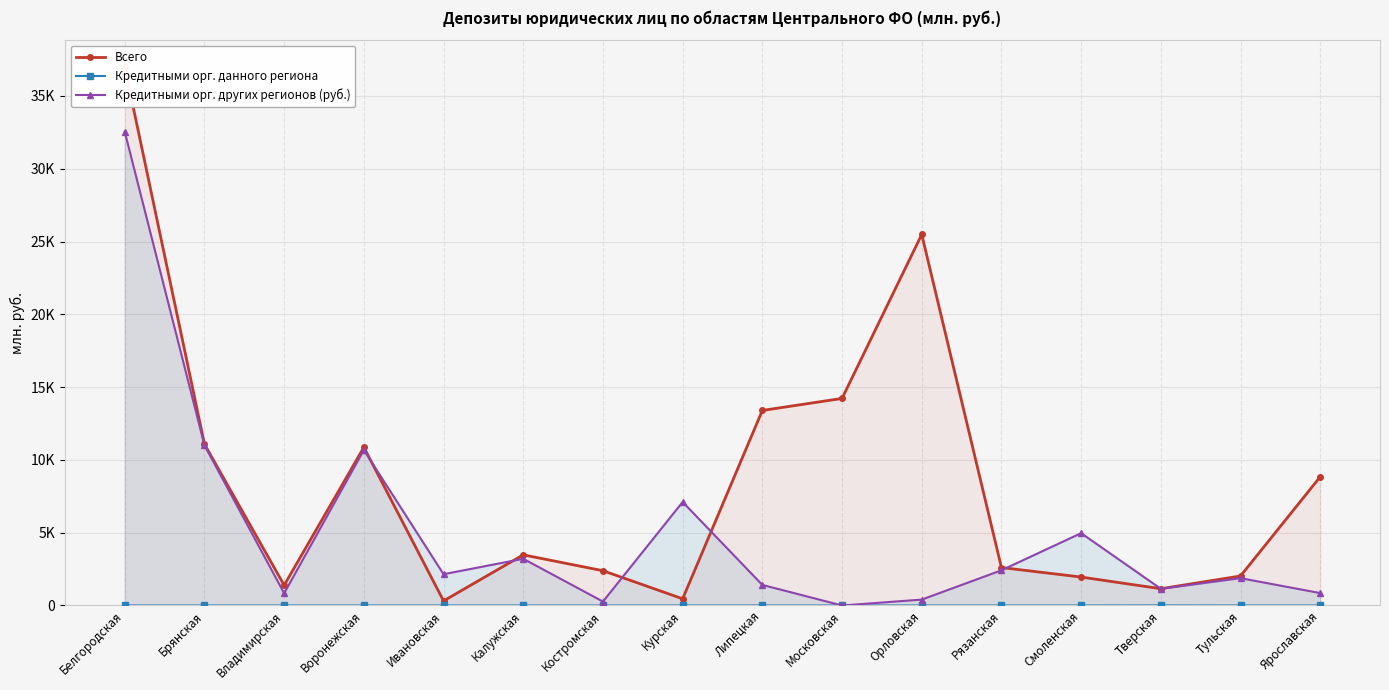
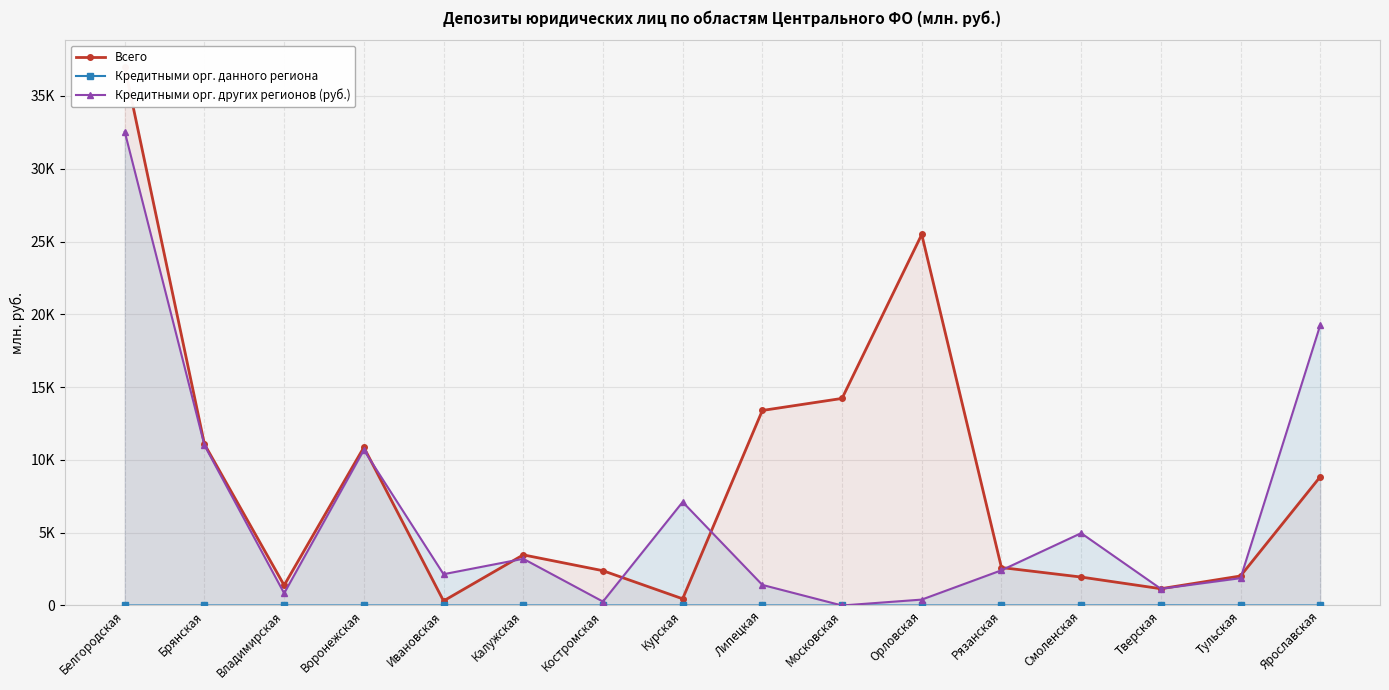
  {
    "Всего": {
      "Владимирская": 1400,
      "Воронежская": 10900,
      "Ивановская": 300,
      "Калужская": 3500,
      "Костромская": 2400,
      "Курская": 500,
      "Липецкая": 13400,
      "Московская": 14200,
      "Орловская": 25500,
      "Рязанская": 2600,
      "Смоленская": 2000,
      "Ярославская": 8800
    },
    "Кредитными орг. данного региона": {
      "Белгородская": 0,
      "Брянская": 0,
      "Владимирская": 0,
      "Воронежская": 0,
      "Ивановская": 0,
      "Калужская": 0,
      "Костромская": 0,
      "Курская": 0,
      "Липецкая": 0,
      "Орловская": 0,
      "Рязанская": 0,
      "Смоленская": 0,
      "Тверская": 0,
      "Тульская": 0,
      "Ярославская": 0
    },
    "Кредитными орг. других регионов (руб.)": {
      "Белгородская": 32500,
      "Владимирская": 800,
      "Воронежская": 10700,
      "Ивановская": 2100,
      "Калужская": 3200,
      "Костромская": 300,
      "Курская": 7100,
      "Липецкая": 1400,
      "Орловская": 400,
      "Рязанская": 2400,
      "Смоленская": 5000,
-     "Ярославская": 900
+     "Ярославская": 19300
    }
  }
